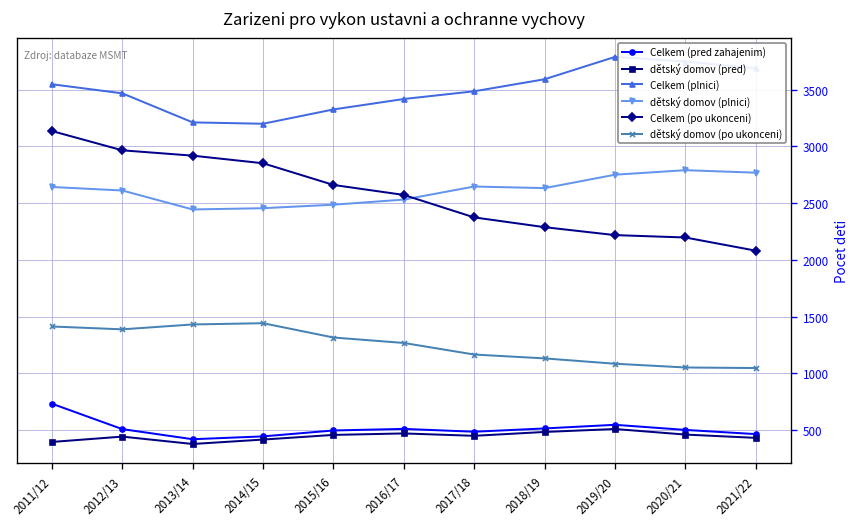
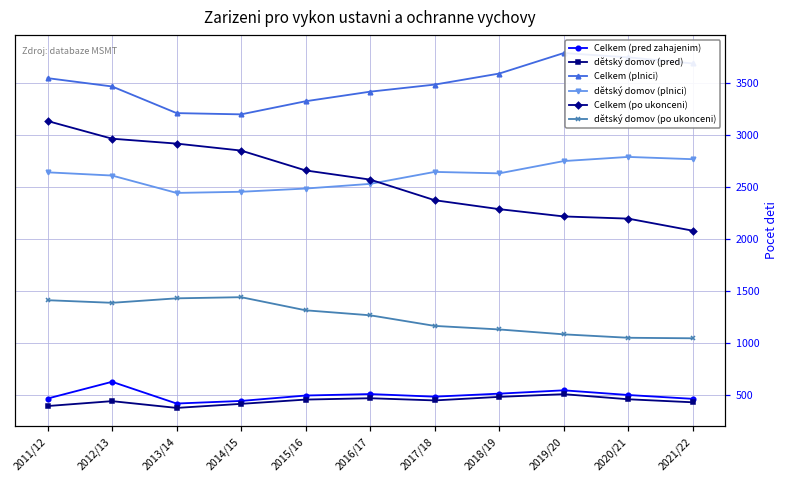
  {
    "Celkem (pred zahajenim)": {
-     "2011/12": 700,
-     "2012/13": 500,
+     "2011/12": 500,
+     "2012/13": 600,
      "2013/14": 400,
      "2014/15": 400,
      "2015/16": 500,
      "2016/17": 500,
      "2017/18": 500,
      "2018/19": 500,
      "2019/20": 500,
      "2020/21": 500,
      "2021/22": 500
    }
  }
